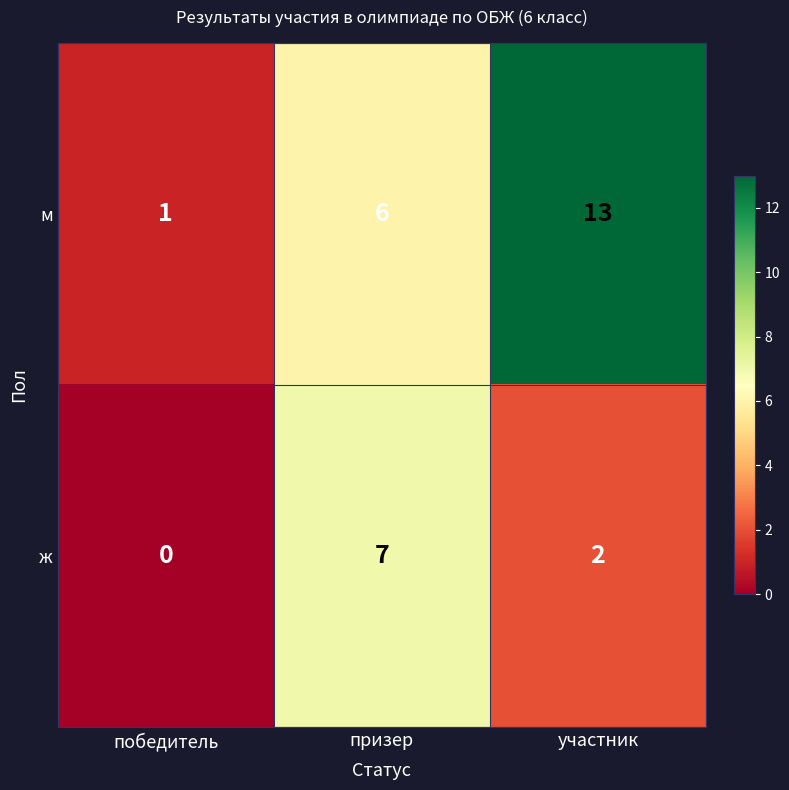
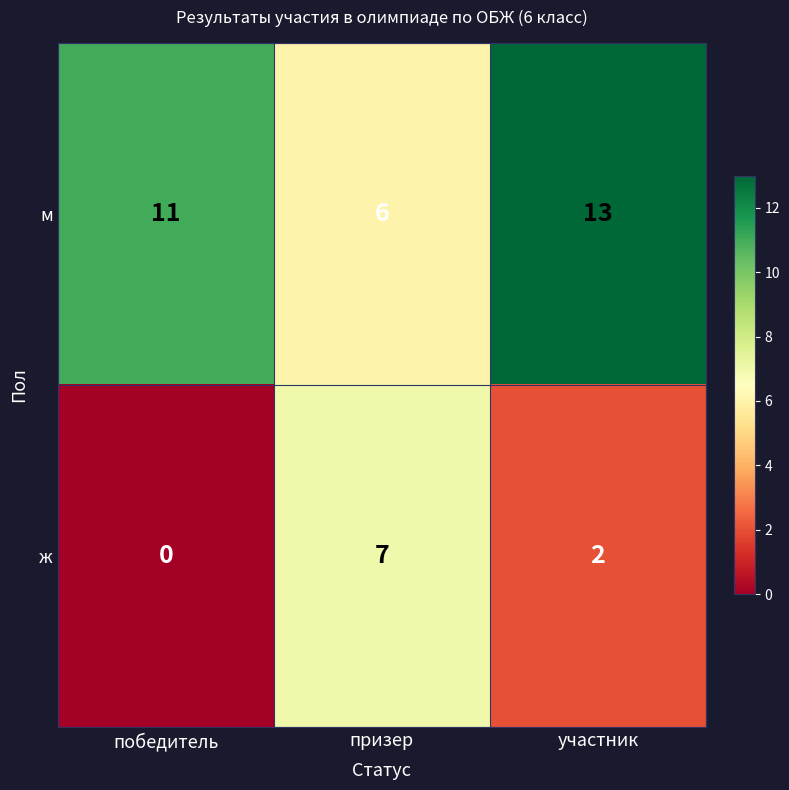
  {
    "м": {
-     "победитель": 1,
+     "победитель": 11,
      "призер": 6,
      "участник": 13
    },
    "ж": {
      "победитель": 0,
      "призер": 7,
      "участник": 2
    }
  }
